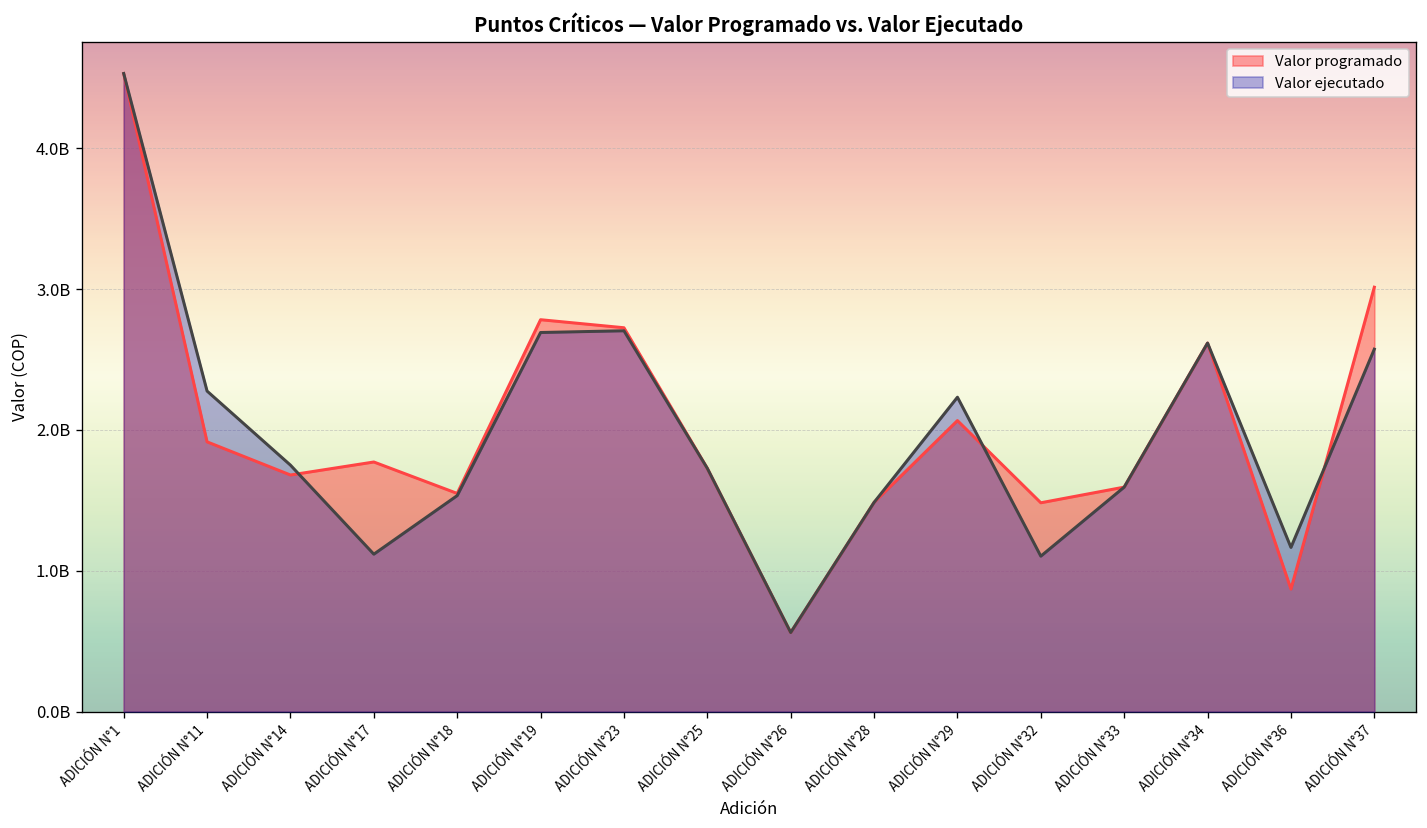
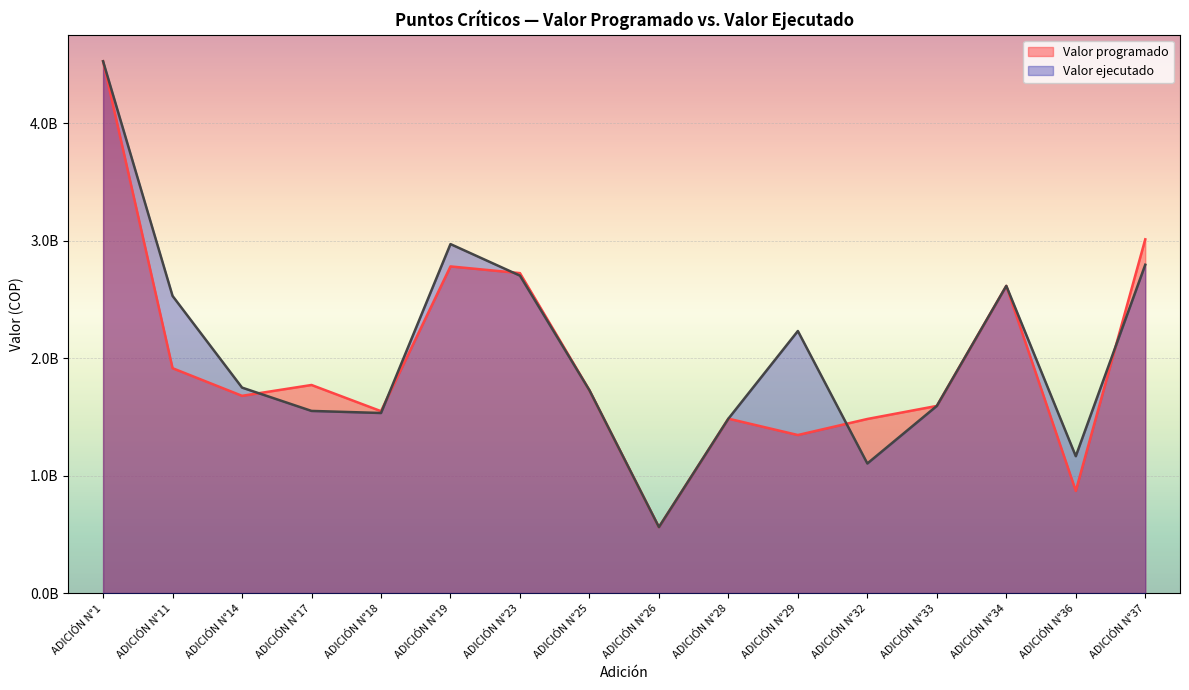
  {
    "Valor programado": {
      "ADICIÓN N°11": 1920000000,
      "ADICIÓN N°14": 1680000000,
      "ADICIÓN N°17": 1770000000,
      "ADICIÓN N°19": 2780000000,
-     "ADICIÓN N°29": 2070000000,
+     "ADICIÓN N°29": 1350000000,
      "ADICIÓN N°32": 1480000000,
      "ADICIÓN N°36": 870000000,
      "ADICIÓN N°37": 3010000000
    },
    "Valor ejecutado": {
-     "ADICIÓN N°11": 2280000000,
+     "ADICIÓN N°11": 2530000000,
      "ADICIÓN N°14": 1750000000,
-     "ADICIÓN N°17": 1120000000,
-     "ADICIÓN N°19": 2690000000,
+     "ADICIÓN N°17": 1550000000,
+     "ADICIÓN N°19": 2970000000,
      "ADICIÓN N°29": 2230000000,
      "ADICIÓN N°32": 1100000000,
      "ADICIÓN N°36": 1170000000,
-     "ADICIÓN N°37": 2570000000
+     "ADICIÓN N°37": 2800000000
    }
  }
